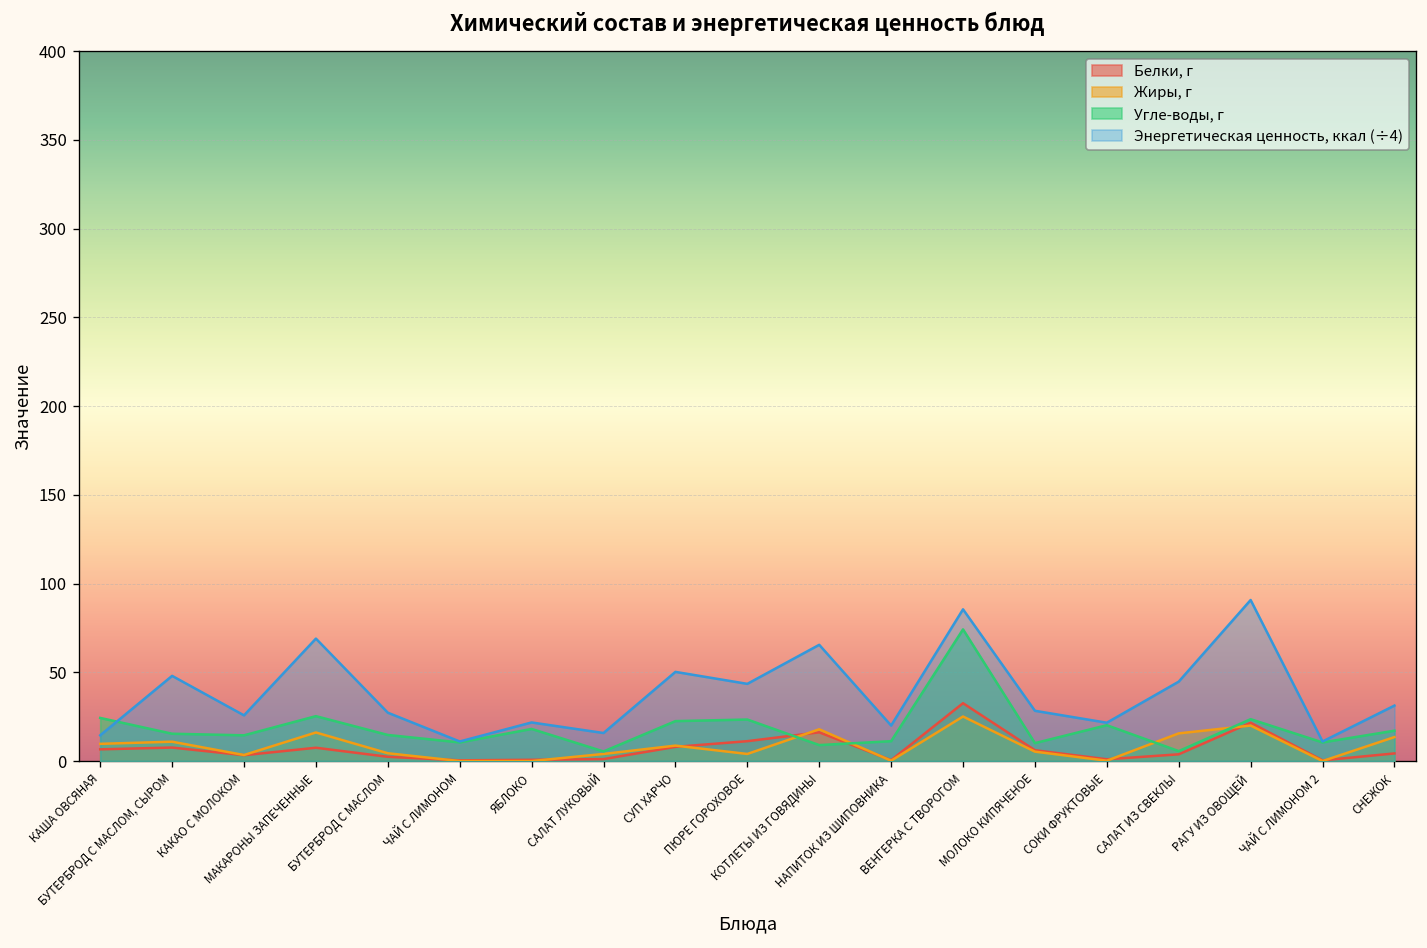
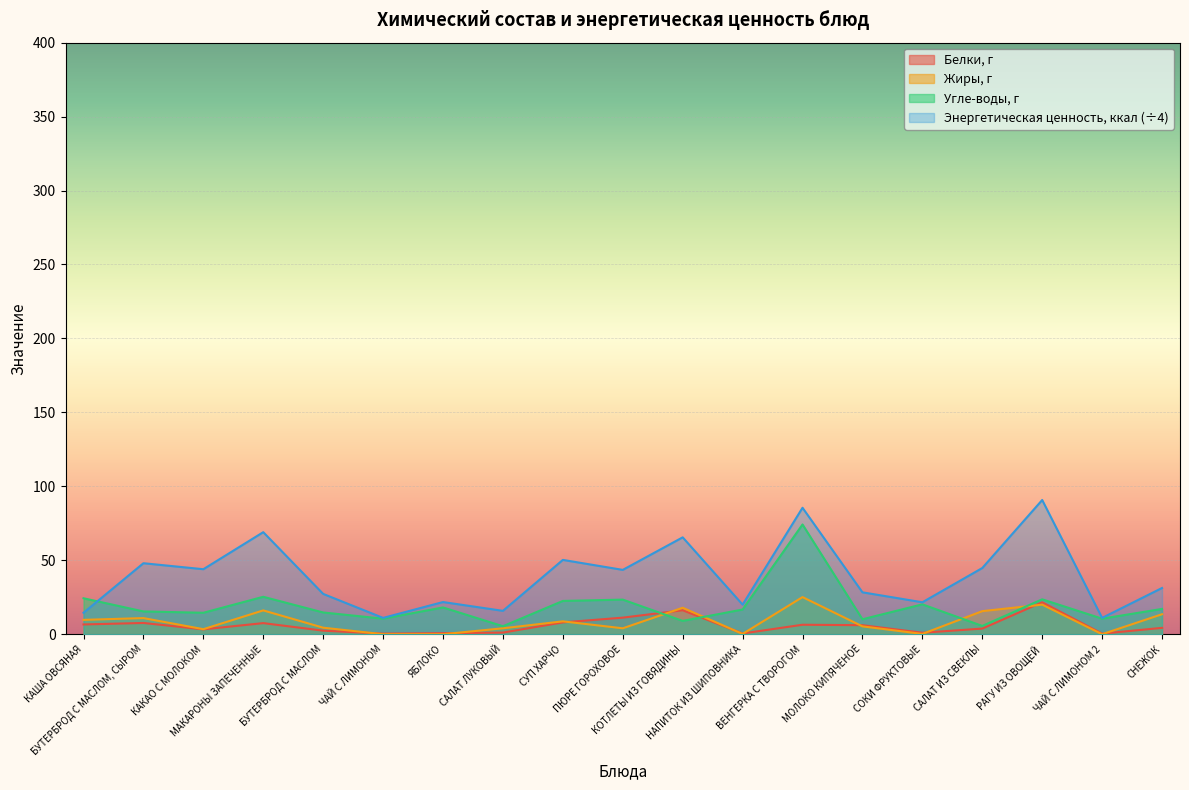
  {
    "Белки, г": {
      "КАША ОВСЯНАЯ": 7,
      "БУТЕРБРОД С МАСЛОМ, СЫРОМ": 8,
      "МАКАРОНЫ ЗАПЕЧЕННЫЕ": 8,
      "БУТЕРБРОД С МАСЛОМ": 2,
      "САЛАТ ЛУКОВЫЙ": 1,
      "ПЮРЕ ГОРОХОВОЕ": 11,
      "КОТЛЕТЫ ИЗ ГОВЯДИНЫ": 16,
-     "ВЕНГЕРКА С ТВОРОГОМ": 33,
+     "ВЕНГЕРКА С ТВОРОГОМ": 6,
      "САЛАТ ИЗ СВЕКЛЫ": 4,
      "СНЕЖОК": 4
    },
    "Жиры, г": {
      "КАША ОВСЯНАЯ": 10,
      "БУТЕРБРОД С МАСЛОМ, СЫРОМ": 11,
      "МАКАРОНЫ ЗАПЕЧЕННЫЕ": 16,
      "БУТЕРБРОД С МАСЛОМ": 4,
      "ПЮРЕ ГОРОХОВОЕ": 4,
      "КОТЛЕТЫ ИЗ ГОВЯДИНЫ": 18,
      "ВЕНГЕРКА С ТВОРОГОМ": 25,
      "САЛАТ ИЗ СВЕКЛЫ": 16,
      "СНЕЖОК": 14
    },
    "Угле-воды, г": {
      "КАША ОВСЯНАЯ": 24,
      "БУТЕРБРОД С МАСЛОМ, СЫРОМ": 15,
      "КАКАО С МОЛОКОМ": 15,
      "МАКАРОНЫ ЗАПЕЧЕННЫЕ": 25,
      "БУТЕРБРОД С МАСЛОМ": 15,
      "ЯБЛОКО": 18,
      "СУП ХАРЧО": 23,
      "ПЮРЕ ГОРОХОВОЕ": 23,
      "КОТЛЕТЫ ИЗ ГОВЯДИНЫ": 9,
-     "НАПИТОК ИЗ ШИПОВНИКА": 11,
+     "НАПИТОК ИЗ ШИПОВНИКА": 17,
      "ВЕНГЕРКА С ТВОРОГОМ": 74,
      "МОЛОКО КИПЯЧЕНОЕ": 10,
      "САЛАТ ИЗ СВЕКЛЫ": 6,
      "РАГУ ИЗ ОВОЩЕЙ": 24,
      "СНЕЖОК": 17
    },
    "Энергетическая ценность, ккал (÷4)": {
      "КАША ОВСЯНАЯ": 15,
      "БУТЕРБРОД С МАСЛОМ, СЫРОМ": 48,
-     "КАКАО С МОЛОКОМ": 26,
+     "КАКАО С МОЛОКОМ": 44,
      "МАКАРОНЫ ЗАПЕЧЕННЫЕ": 69,
      "БУТЕРБРОД С МАСЛОМ": 27,
      "ЯБЛОКО": 22,
      "САЛАТ ЛУКОВЫЙ": 16,
      "СУП ХАРЧО": 50,
      "ПЮРЕ ГОРОХОВОЕ": 44,
      "КОТЛЕТЫ ИЗ ГОВЯДИНЫ": 66,
      "НАПИТОК ИЗ ШИПОВНИКА": 20,
      "ВЕНГЕРКА С ТВОРОГОМ": 86,
      "МОЛОКО КИПЯЧЕНОЕ": 28,
      "САЛАТ ИЗ СВЕКЛЫ": 45,
      "РАГУ ИЗ ОВОЩЕЙ": 91,
      "СНЕЖОК": 31
    }
  }
